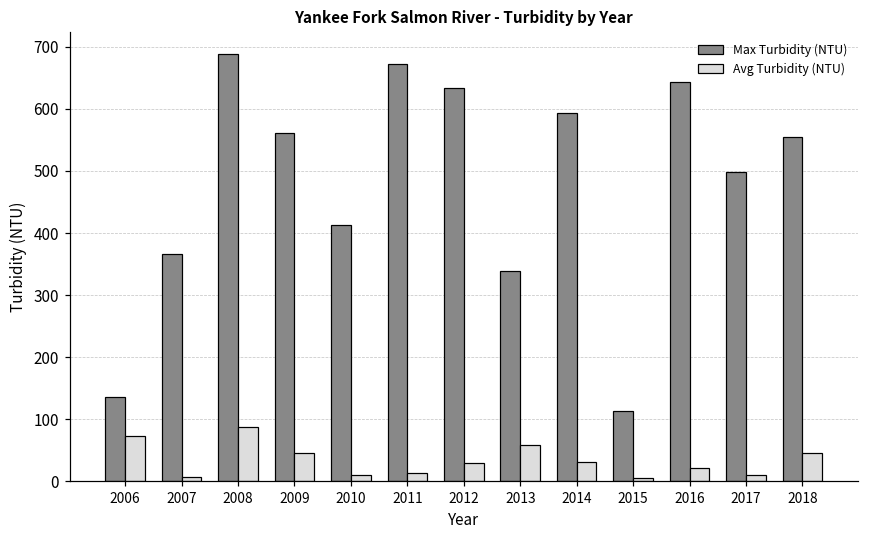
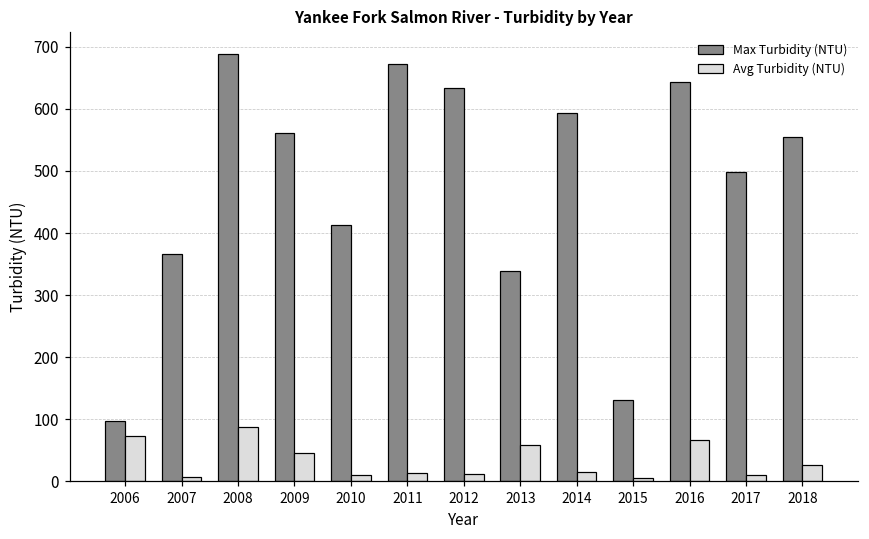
  {
    "Max Turbidity (NTU)": {
-     "2006": 140,
+     "2006": 100,
      "2007": 370,
      "2008": 690,
      "2009": 560,
      "2010": 410,
      "2011": 670,
      "2012": 630,
      "2013": 340,
      "2014": 590,
-     "2015": 110,
+     "2015": 130,
      "2016": 640,
      "2017": 500,
      "2018": 550
    },
    "Avg Turbidity (NTU)": {
      "2006": 70,
      "2007": 10,
      "2008": 90,
      "2009": 50,
      "2010": 10,
      "2011": 10,
-     "2012": 30,
+     "2012": 10,
      "2013": 60,
-     "2014": 30,
+     "2014": 10,
      "2015": 10,
-     "2016": 20,
+     "2016": 70,
      "2017": 10,
-     "2018": 50
+     "2018": 30
    }
  }
